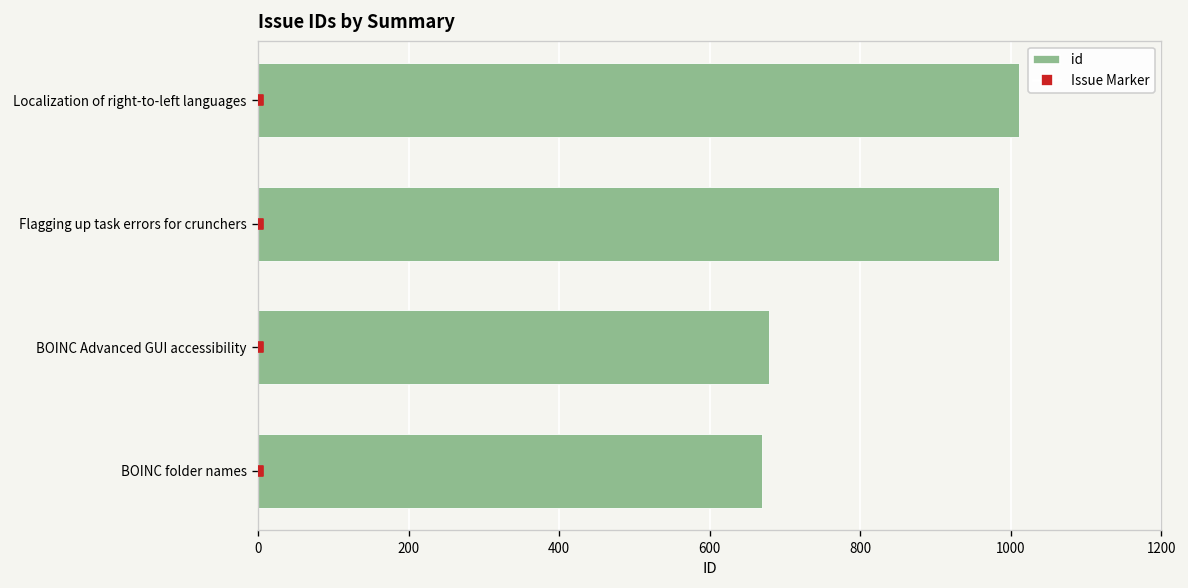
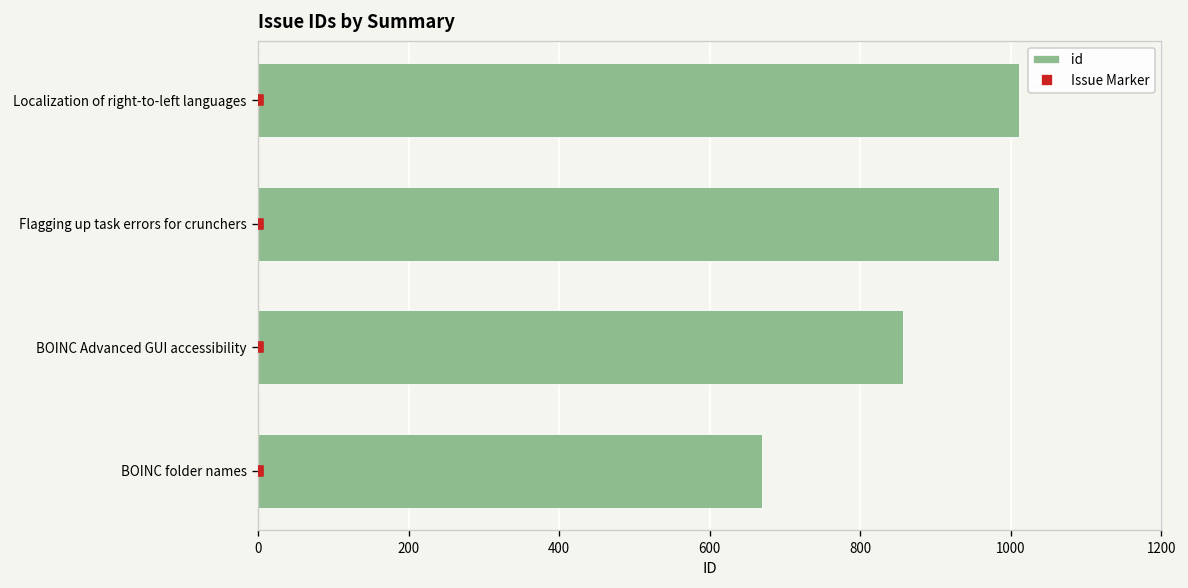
  {
    "id": {
      "Localization of right-to-left languages": 1010,
      "Flagging up task errors for crunchers": 990,
-     "BOINC Advanced GUI accessibility": 680,
+     "BOINC Advanced GUI accessibility": 860,
      "BOINC folder names": 670
    }
  }
